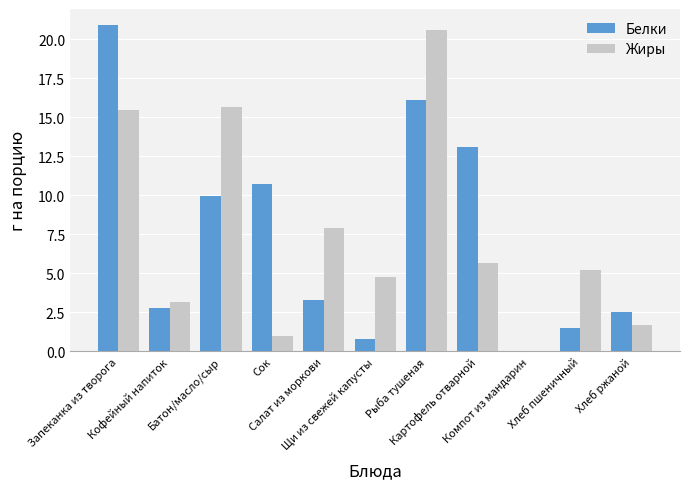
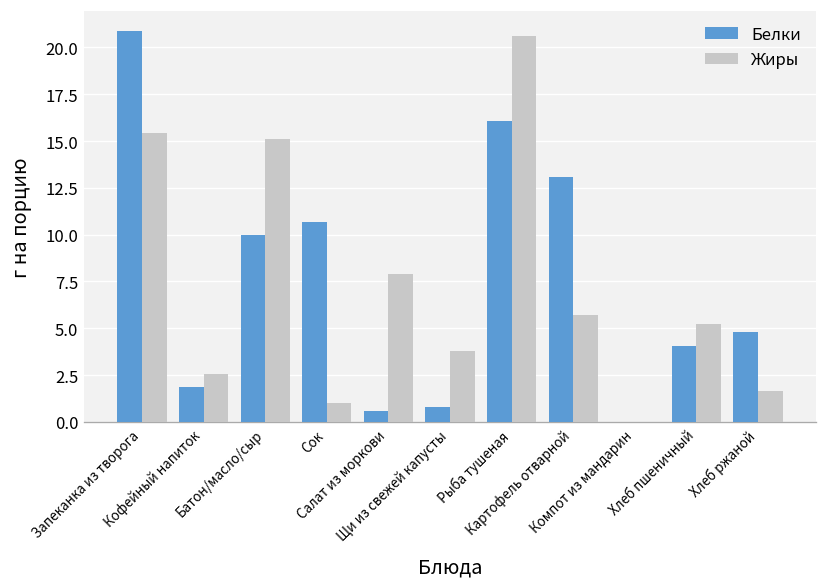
  {
    "Белки": {
      "Запеканка из творога": 20.9,
-     "Кофейный напиток": 2.8,
+     "Кофейный напиток": 1.9,
      "Батон/масло/сыр": 10.0,
      "Сок": 10.7,
-     "Салат из моркови": 3.3,
+     "Салат из моркови": 0.6,
      "Щи из свежей капусты": 0.8,
      "Рыба тушеная": 16.1,
      "Картофель отварной": 13.1,
      "Компот из мандарин": 0.0,
-     "Хлеб пшеничный": 1.5,
-     "Хлеб ржаной": 2.5
+     "Хлеб пшеничный": 4.1,
+     "Хлеб ржаной": 4.8
    },
    "Жиры": {
      "Запеканка из творога": 15.5,
-     "Кофейный напиток": 3.2,
-     "Батон/масло/сыр": 15.7,
+     "Кофейный напиток": 2.6,
+     "Батон/масло/сыр": 15.1,
      "Сок": 1.0,
      "Салат из моркови": 7.9,
-     "Щи из свежей капусты": 4.8,
+     "Щи из свежей капусты": 3.8,
      "Рыба тушеная": 20.6,
      "Картофель отварной": 5.7,
      "Компот из мандарин": 0.0,
      "Хлеб пшеничный": 5.3,
      "Хлеб ржаной": 1.7
    }
  }
